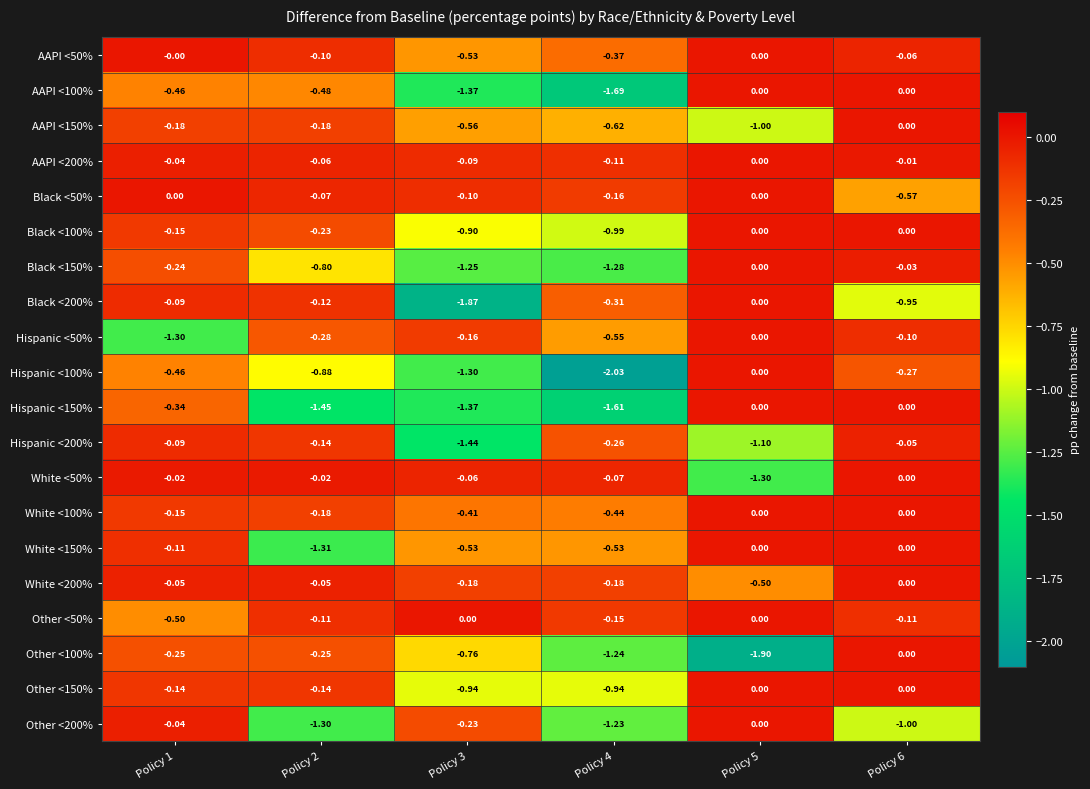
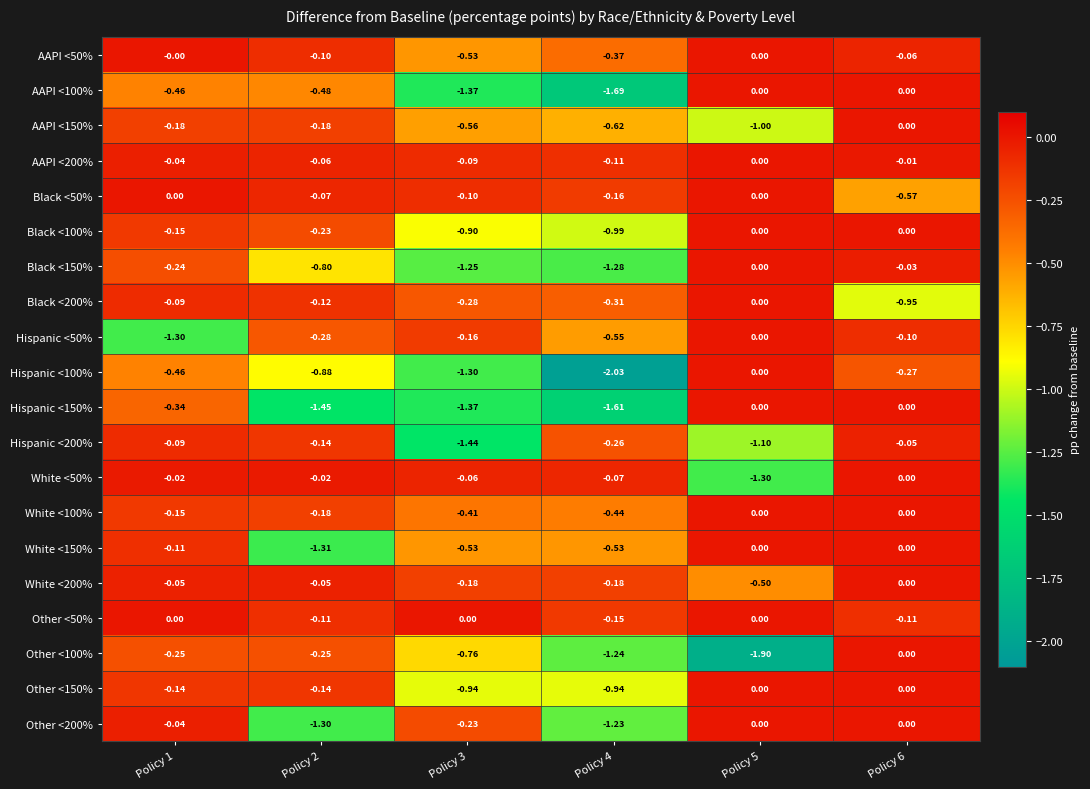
  {
    "AAPI <50%": {
      "Policy 1": -0.00,
      "Policy 2": -0.10,
      "Policy 3": -0.53,
      "Policy 4": -0.37,
      "Policy 5": 0.00,
      "Policy 6": -0.06
    },
    "AAPI <100%": {
      "Policy 1": -0.46,
      "Policy 2": -0.48,
      "Policy 3": -1.37,
      "Policy 4": -1.69,
      "Policy 5": 0.00,
      "Policy 6": 0.00
    },
    "AAPI <150%": {
      "Policy 1": -0.18,
      "Policy 2": -0.18,
      "Policy 3": -0.56,
      "Policy 4": -0.62,
      "Policy 5": -1.00,
      "Policy 6": 0.00
    },
    "AAPI <200%": {
      "Policy 1": -0.04,
      "Policy 2": -0.06,
      "Policy 3": -0.09,
      "Policy 4": -0.11,
      "Policy 5": 0.00,
      "Policy 6": -0.01
    },
    "Black <50%": {
      "Policy 1": 0.00,
      "Policy 2": -0.07,
      "Policy 3": -0.10,
      "Policy 4": -0.16,
      "Policy 5": 0.00,
      "Policy 6": -0.57
    },
    "Black <100%": {
      "Policy 1": -0.15,
      "Policy 2": -0.23,
      "Policy 3": -0.90,
      "Policy 4": -0.99,
      "Policy 5": 0.00,
      "Policy 6": 0.00
    },
    "Black <150%": {
      "Policy 1": -0.24,
      "Policy 2": -0.80,
      "Policy 3": -1.25,
      "Policy 4": -1.28,
      "Policy 5": 0.00,
      "Policy 6": -0.03
    },
    "Black <200%": {
      "Policy 1": -0.09,
      "Policy 2": -0.12,
-     "Policy 3": -1.87,
+     "Policy 3": -0.28,
      "Policy 4": -0.31,
      "Policy 5": 0.00,
      "Policy 6": -0.95
    },
    "Hispanic <50%": {
      "Policy 1": -1.30,
      "Policy 2": -0.28,
      "Policy 3": -0.16,
      "Policy 4": -0.55,
      "Policy 5": 0.00,
      "Policy 6": -0.10
    },
    "Hispanic <100%": {
      "Policy 1": -0.46,
      "Policy 2": -0.88,
      "Policy 3": -1.30,
      "Policy 4": -2.03,
      "Policy 5": 0.00,
      "Policy 6": -0.27
    },
    "Hispanic <150%": {
      "Policy 1": -0.34,
      "Policy 2": -1.45,
      "Policy 3": -1.37,
      "Policy 4": -1.61,
      "Policy 5": 0.00,
      "Policy 6": 0.00
    },
    "Hispanic <200%": {
      "Policy 1": -0.09,
      "Policy 2": -0.14,
      "Policy 3": -1.44,
      "Policy 4": -0.26,
      "Policy 5": -1.10,
      "Policy 6": -0.05
    },
    "White <50%": {
      "Policy 1": -0.02,
      "Policy 2": -0.02,
      "Policy 3": -0.06,
      "Policy 4": -0.07,
      "Policy 5": -1.30,
      "Policy 6": 0.00
    },
    "White <100%": {
      "Policy 1": -0.15,
      "Policy 2": -0.18,
      "Policy 3": -0.41,
      "Policy 4": -0.44,
      "Policy 5": 0.00,
      "Policy 6": 0.00
    },
    "White <150%": {
      "Policy 1": -0.11,
      "Policy 2": -1.31,
      "Policy 3": -0.53,
      "Policy 4": -0.53,
      "Policy 5": 0.00,
      "Policy 6": 0.00
    },
    "White <200%": {
      "Policy 1": -0.05,
      "Policy 2": -0.05,
      "Policy 3": -0.18,
      "Policy 4": -0.18,
      "Policy 5": -0.50,
      "Policy 6": 0.00
    },
    "Other <50%": {
-     "Policy 1": -0.50,
+     "Policy 1": 0.00,
      "Policy 2": -0.11,
      "Policy 3": 0.00,
      "Policy 4": -0.15,
      "Policy 5": 0.00,
      "Policy 6": -0.11
    },
    "Other <100%": {
      "Policy 1": -0.25,
      "Policy 2": -0.25,
      "Policy 3": -0.76,
      "Policy 4": -1.24,
      "Policy 5": -1.90,
      "Policy 6": 0.00
    },
    "Other <150%": {
      "Policy 1": -0.14,
      "Policy 2": -0.14,
      "Policy 3": -0.94,
      "Policy 4": -0.94,
      "Policy 5": 0.00,
      "Policy 6": 0.00
    },
    "Other <200%": {
      "Policy 1": -0.04,
      "Policy 2": -1.30,
      "Policy 3": -0.23,
      "Policy 4": -1.23,
      "Policy 5": 0.00,
-     "Policy 6": -1.00
+     "Policy 6": 0.00
    }
  }
